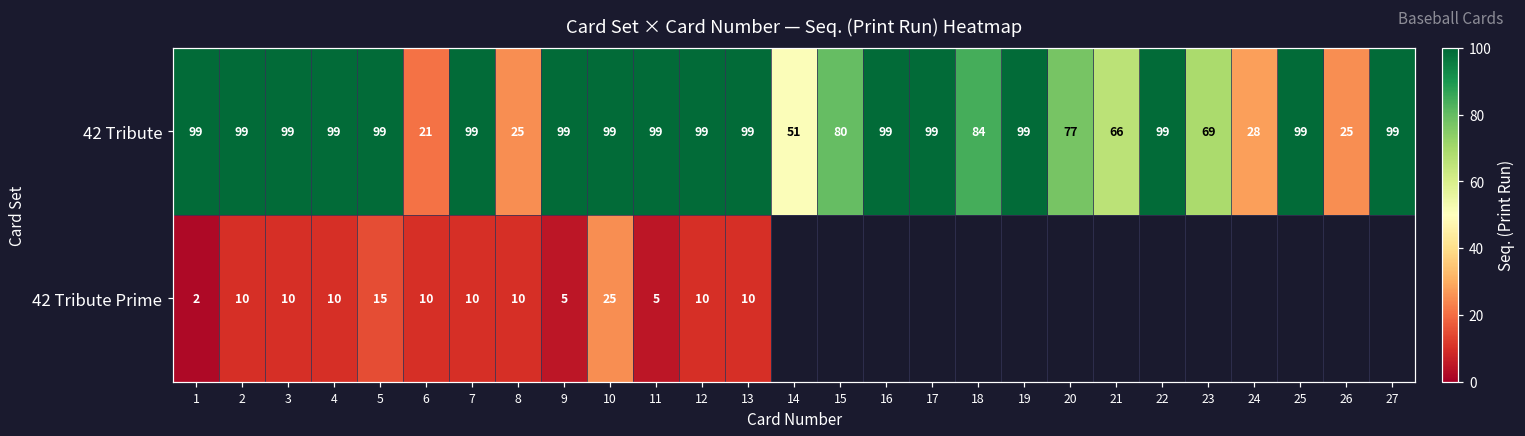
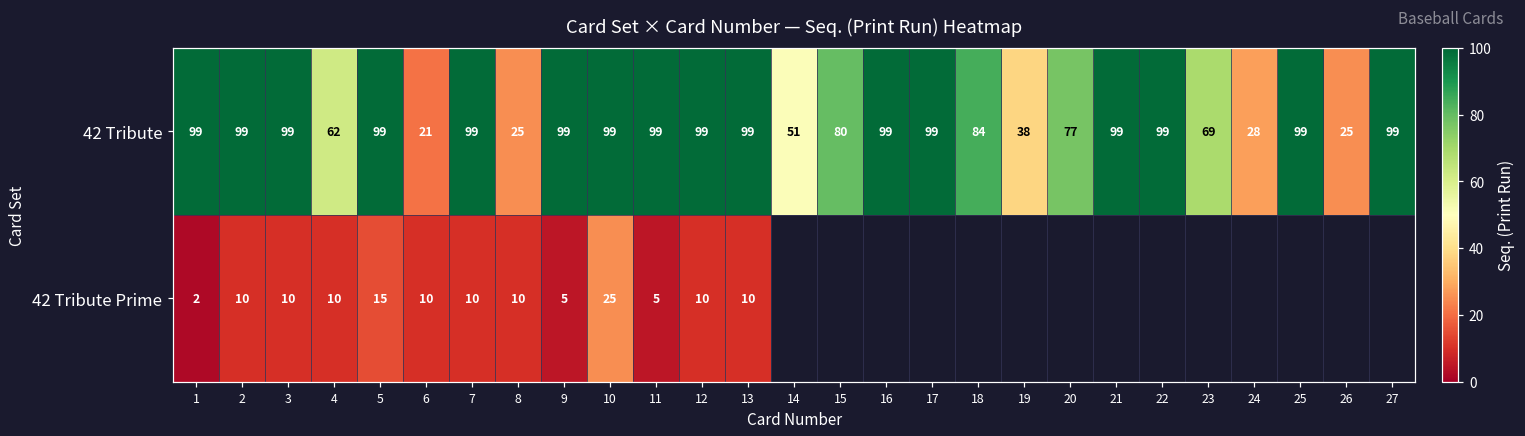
  {
    "42 Tribute": {
      "1": 99,
      "2": 99,
      "3": 99,
-     "4": 99,
+     "4": 62,
      "5": 99,
      "6": 21,
      "7": 99,
      "8": 25,
      "9": 99,
      "10": 99,
      "11": 99,
      "12": 99,
      "13": 99,
      "14": 51,
      "15": 80,
      "16": 99,
      "17": 99,
      "18": 84,
-     "19": 99,
+     "19": 38,
      "20": 77,
-     "21": 66,
+     "21": 99,
      "22": 99,
      "23": 69,
      "24": 28,
      "25": 99,
      "26": 25,
      "27": 99
    },
    "42 Tribute Prime": {
      "1": 2,
      "2": 10,
      "3": 10,
      "4": 10,
      "5": 15,
      "6": 10,
      "7": 10,
      "8": 10,
      "9": 5,
      "10": 25,
      "11": 5,
      "12": 10,
      "13": 10
    }
  }
